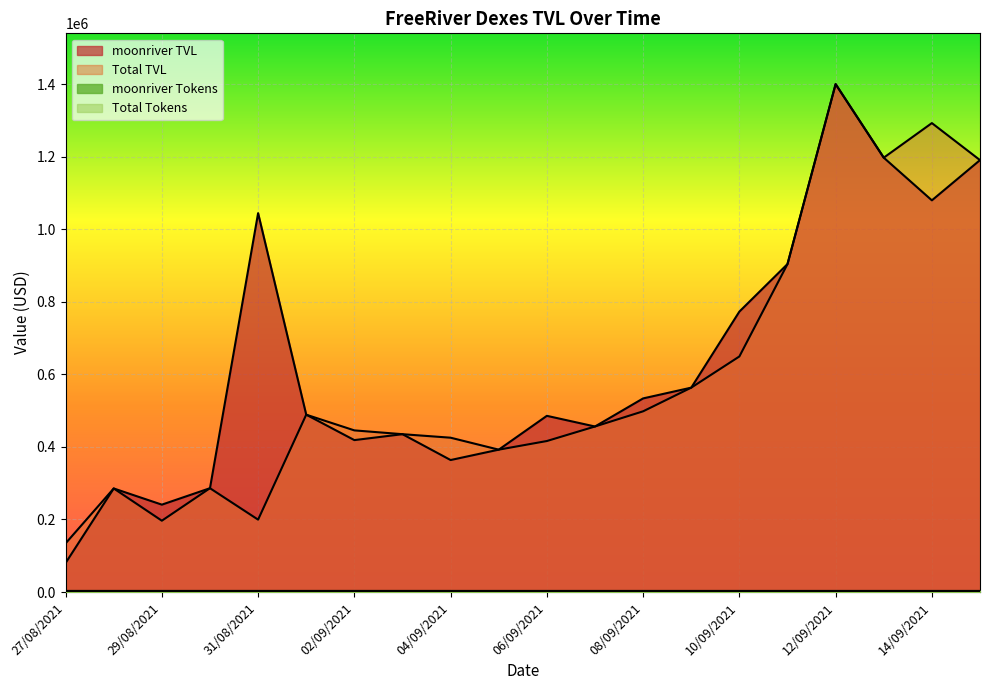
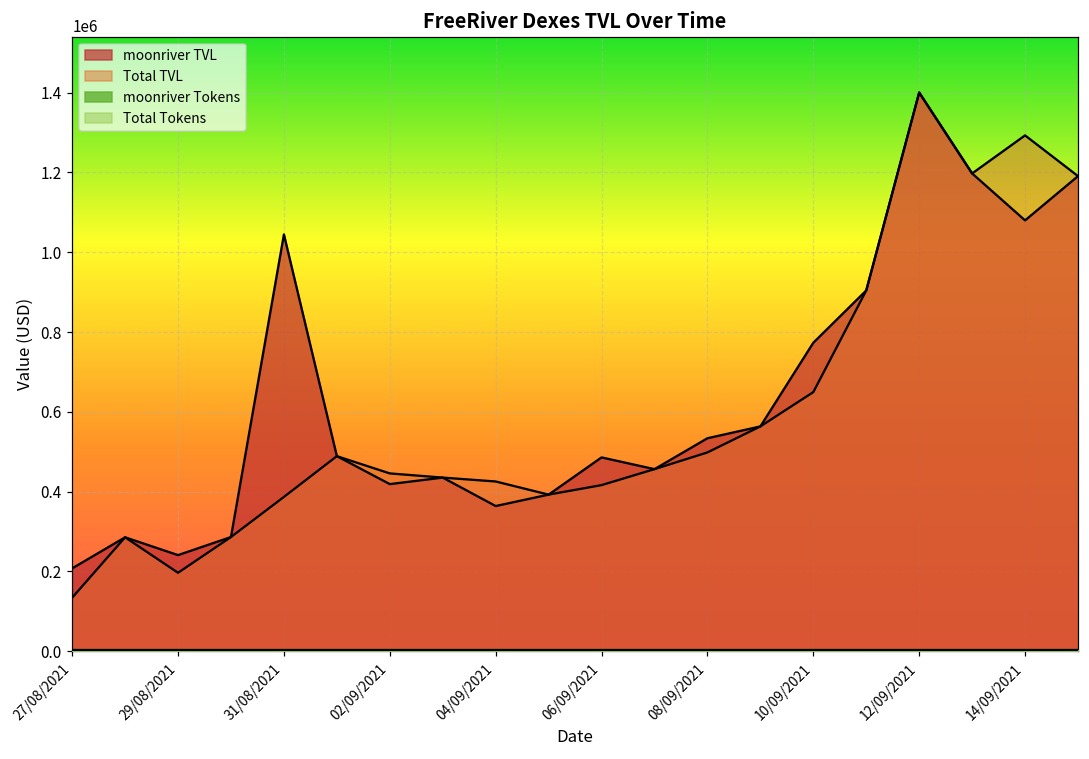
  {
    "moonriver TVL": {
-     "27/08/2021": 80000,
+     "27/08/2021": 210000,
      "29/08/2021": 240000,
      "31/08/2021": 1040000,
      "02/09/2021": 420000,
      "04/09/2021": 360000,
      "06/09/2021": 490000,
      "08/09/2021": 530000,
      "10/09/2021": 770000,
      "14/09/2021": 1080000
    },
    "Total TVL": {
      "27/08/2021": 130000,
      "29/08/2021": 200000,
-     "31/08/2021": 200000,
+     "31/08/2021": 390000,
      "02/09/2021": 450000,
      "04/09/2021": 430000,
      "06/09/2021": 420000,
      "08/09/2021": 500000,
      "10/09/2021": 650000,
      "14/09/2021": 1290000
    },
    "Total Tokens": {
      "27/08/2021": 0,
      "29/08/2021": 0,
      "31/08/2021": 0,
      "02/09/2021": 0,
      "04/09/2021": 0,
      "06/09/2021": 0,
      "08/09/2021": 0,
      "10/09/2021": 0,
      "12/09/2021": 0,
      "14/09/2021": 0
    }
  }
